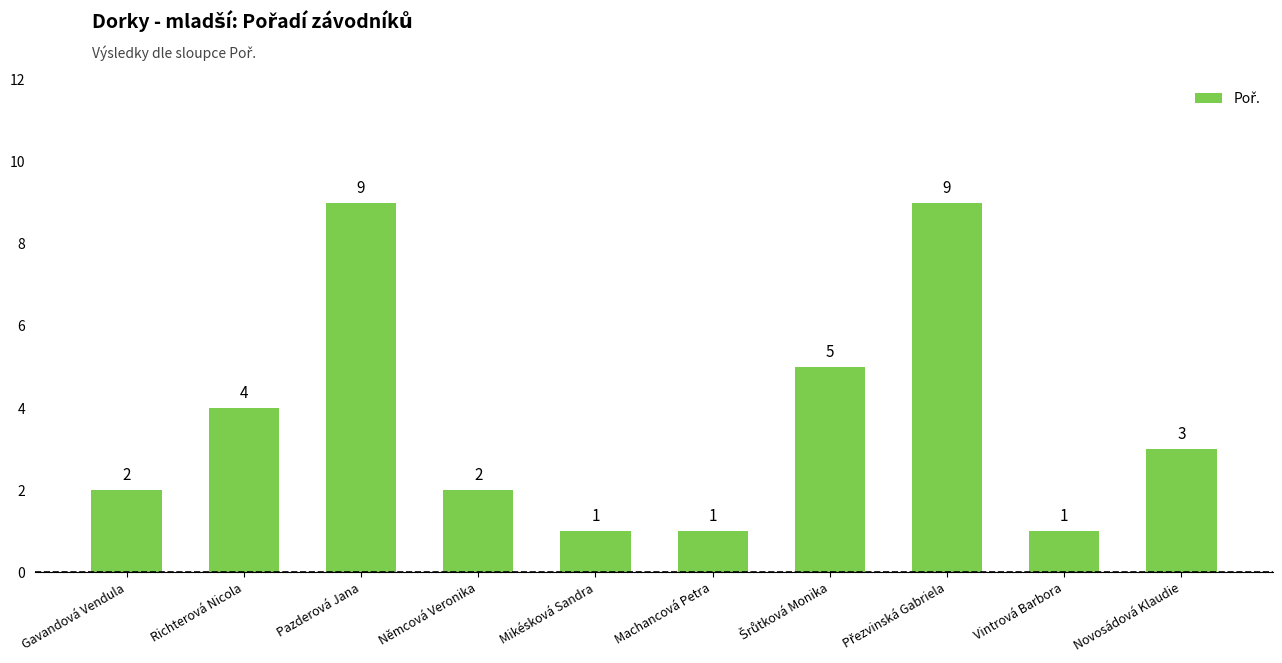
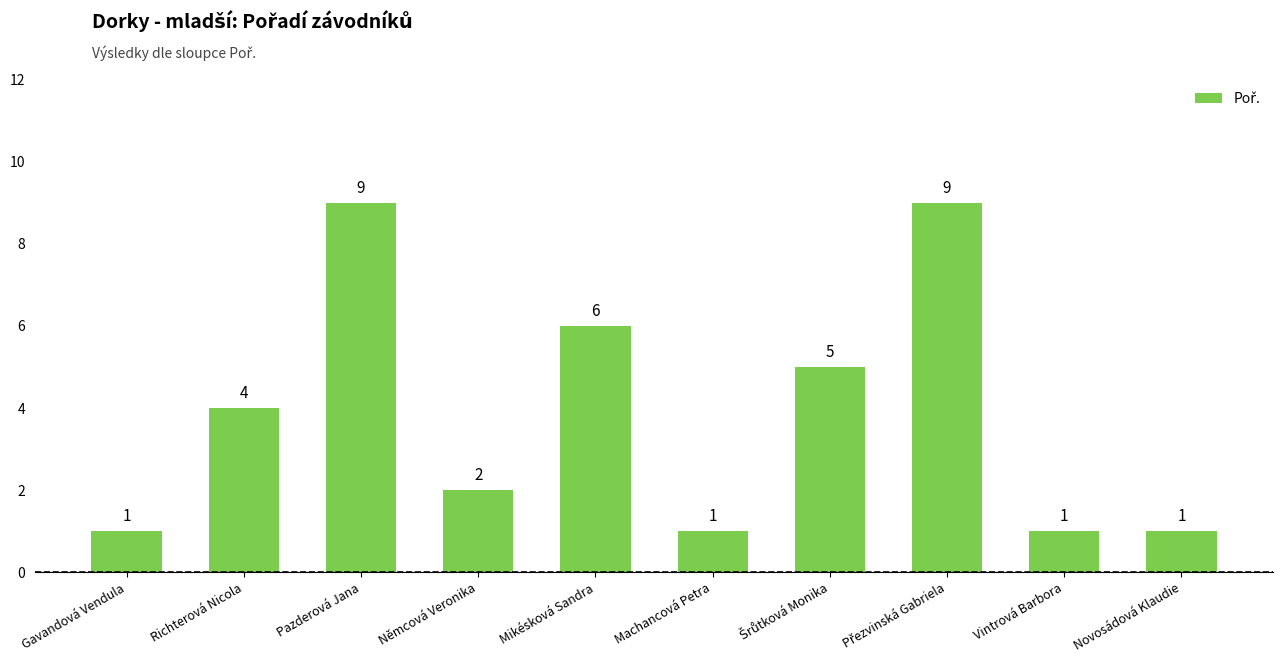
  {
-   "Gavandová Vendula": 2,
+   "Gavandová Vendula": 1,
    "Richterová Nicola": 4,
    "Pazderová Jana": 9,
    "Němcová Veronika": 2,
-   "Mikésková Sandra": 1,
+   "Mikésková Sandra": 6,
    "Machancová Petra": 1,
    "Šrůtková Monika": 5,
    "Přezvinská Gabriela": 9,
    "Vintrová Barbora": 1,
-   "Novosádová Klaudie": 3
+   "Novosádová Klaudie": 1
  }
